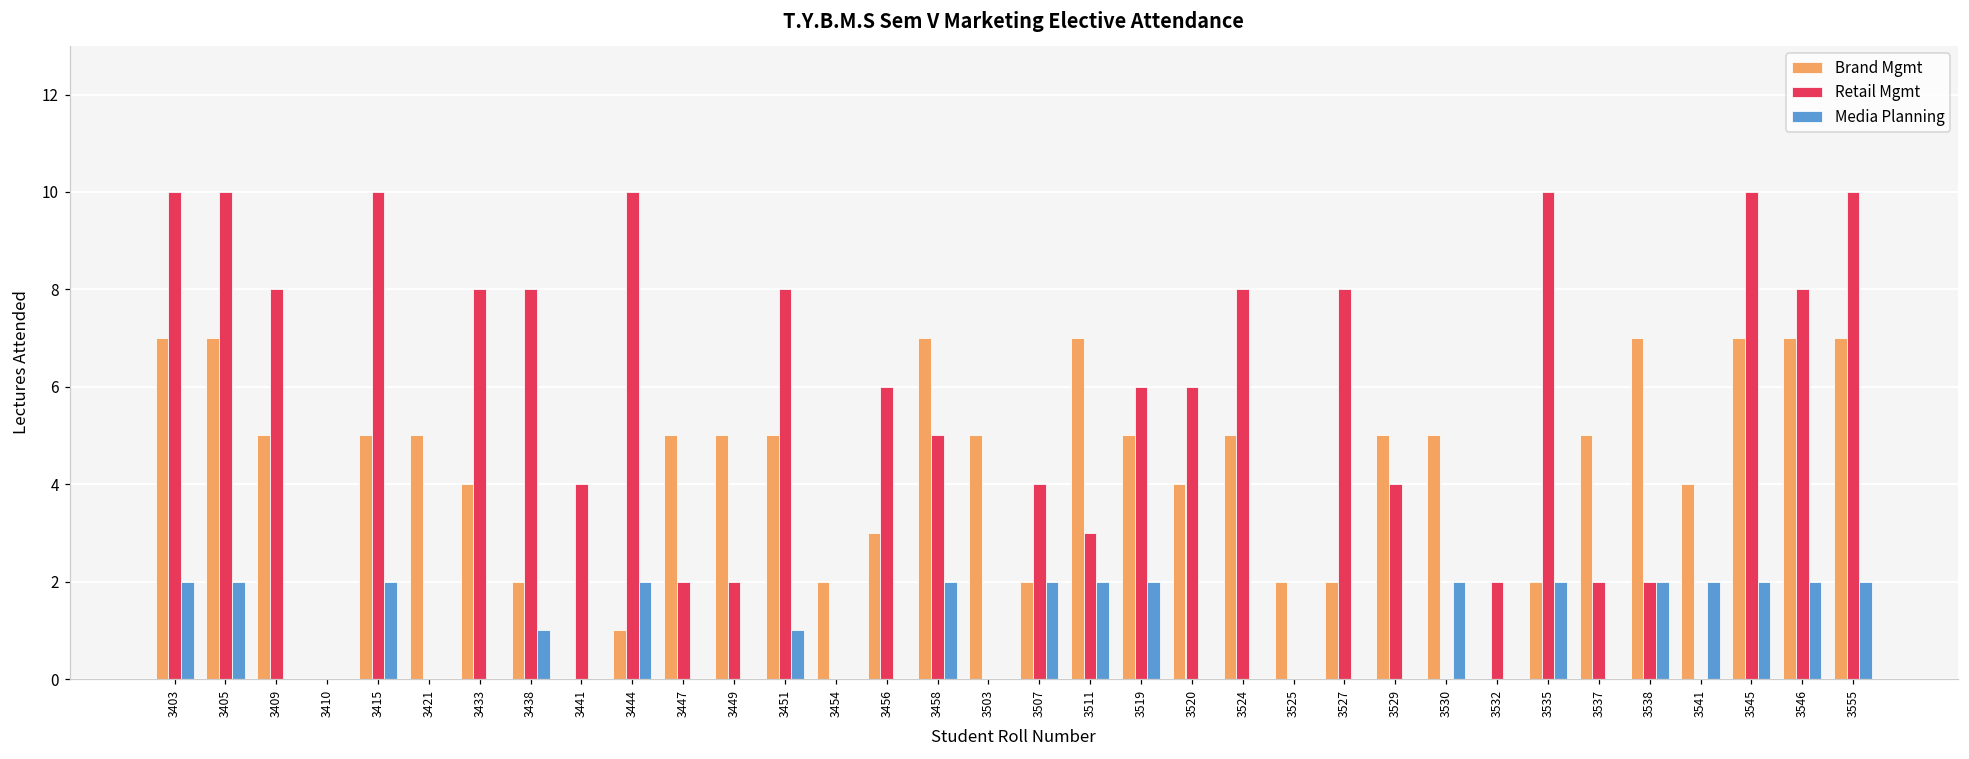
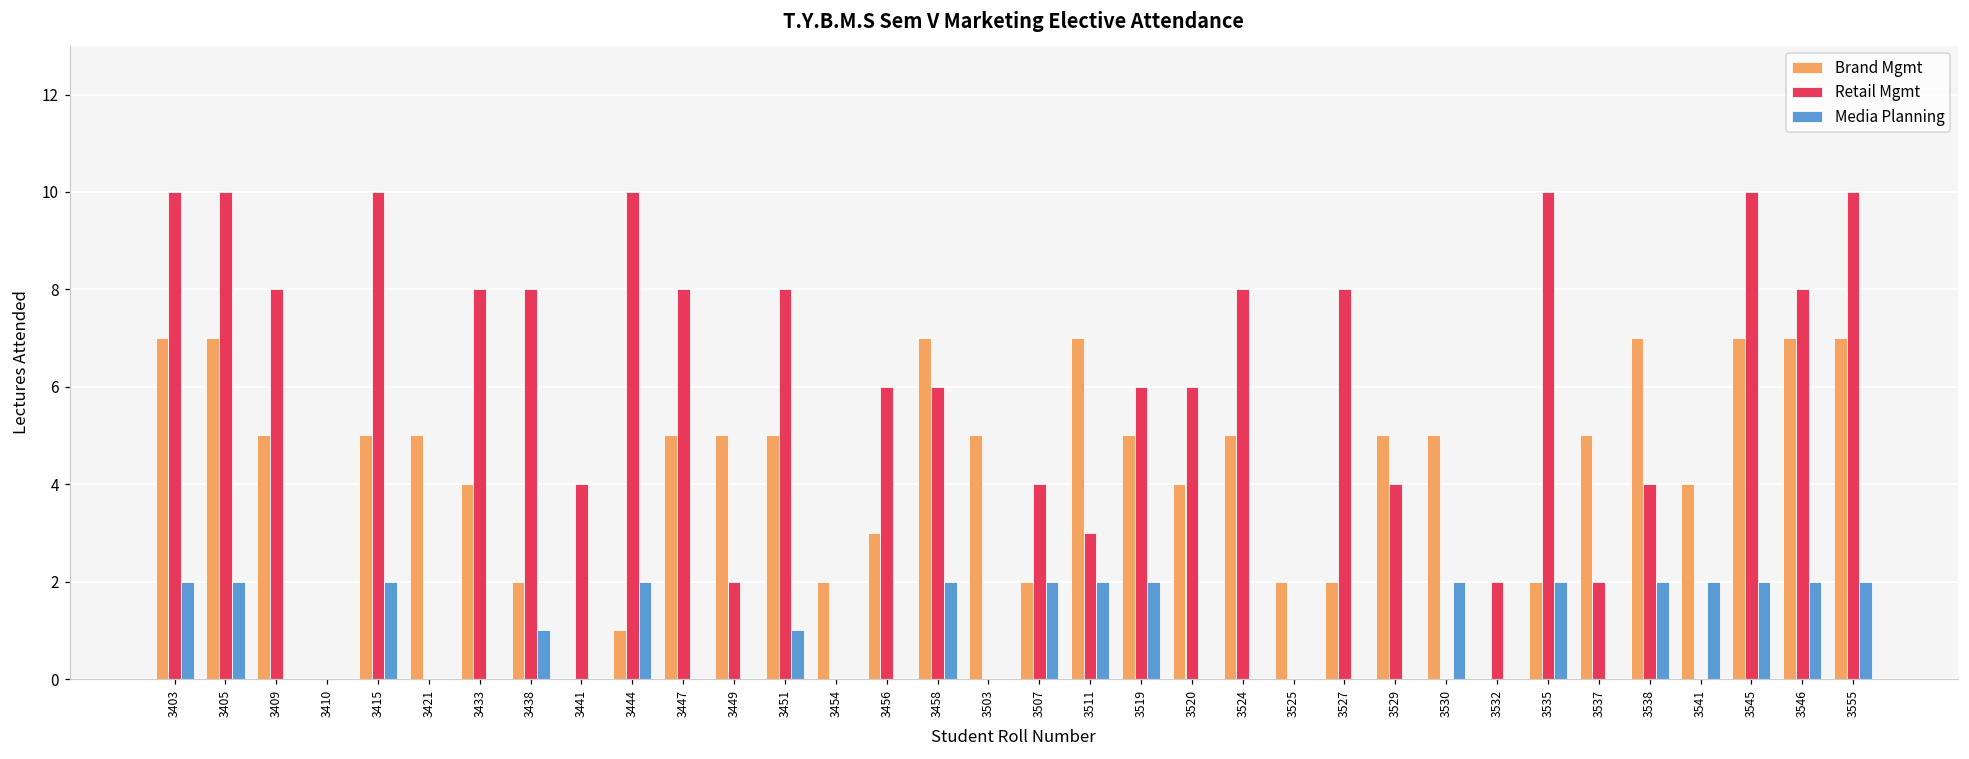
  {
    "Brand Mgmt": {
      "3403": 7,
      "3405": 7,
      "3409": 5,
      "3410": 0,
      "3415": 5,
      "3421": 5,
      "3433": 4,
      "3438": 2,
      "3441": 0,
      "3444": 1,
      "3447": 5,
      "3449": 5,
      "3451": 5,
      "3454": 2,
      "3456": 3,
      "3458": 7,
      "3503": 5,
      "3507": 2,
      "3511": 7,
      "3519": 5,
      "3520": 4,
      "3524": 5,
      "3525": 2,
      "3527": 2,
      "3529": 5,
      "3530": 5,
      "3532": 0,
      "3535": 2,
      "3537": 5,
      "3538": 7,
      "3541": 4,
      "3545": 7,
      "3546": 7,
      "3555": 7
    },
    "Retail Mgmt": {
      "3403": 10,
      "3405": 10,
      "3409": 8,
      "3410": 0,
      "3415": 10,
      "3421": 0,
      "3433": 8,
      "3438": 8,
      "3441": 4,
      "3444": 10,
-     "3447": 2,
+     "3447": 8,
      "3449": 2,
      "3451": 8,
      "3454": 0,
      "3456": 6,
-     "3458": 5,
+     "3458": 6,
      "3503": 0,
      "3507": 4,
      "3511": 3,
      "3519": 6,
      "3520": 6,
      "3524": 8,
      "3525": 0,
      "3527": 8,
      "3529": 4,
      "3530": 0,
      "3532": 2,
      "3535": 10,
      "3537": 2,
-     "3538": 2,
+     "3538": 4,
      "3541": 0,
      "3545": 10,
      "3546": 8,
      "3555": 10
    },
    "Media Planning": {
      "3403": 2,
      "3405": 2,
      "3409": 0,
      "3410": 0,
      "3415": 2,
      "3421": 0,
      "3433": 0,
      "3438": 1,
      "3441": 0,
      "3444": 2,
      "3447": 0,
      "3449": 0,
      "3451": 1,
      "3454": 0,
      "3456": 0,
      "3458": 2,
      "3503": 0,
      "3507": 2,
      "3511": 2,
      "3519": 2,
      "3520": 0,
      "3524": 0,
      "3525": 0,
      "3527": 0,
      "3529": 0,
      "3530": 2,
      "3532": 0,
      "3535": 2,
      "3537": 0,
      "3538": 2,
      "3541": 2,
      "3545": 2,
      "3546": 2,
      "3555": 2
    }
  }
